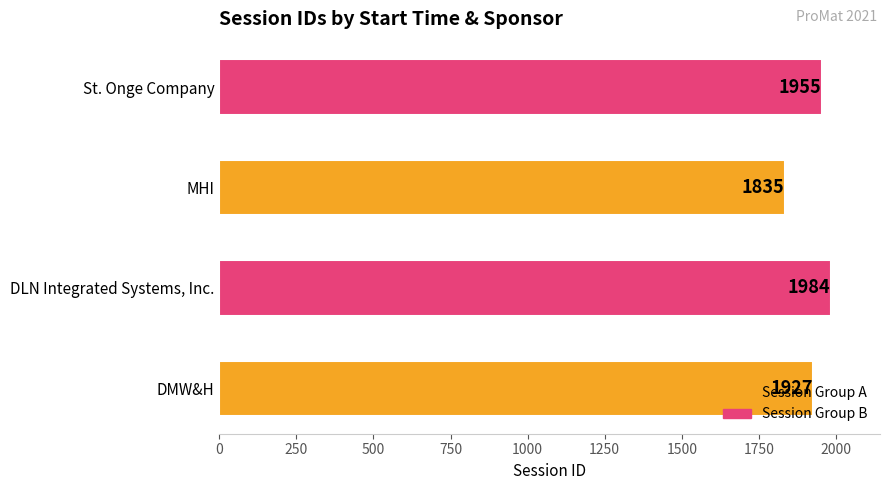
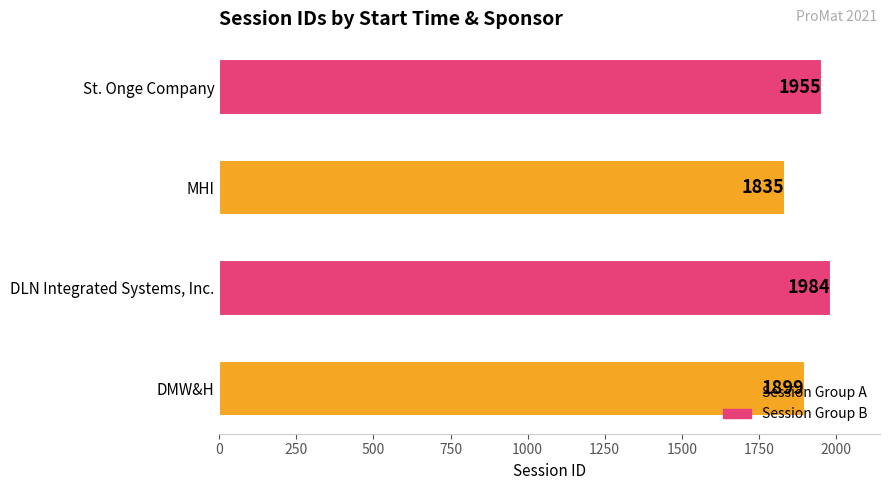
  {
    "St. Onge Company": 1955,
    "MHI": 1835,
    "DLN Integrated Systems, Inc.": 1984,
-   "DMW&H": 1927
+   "DMW&H": 1899
  }
